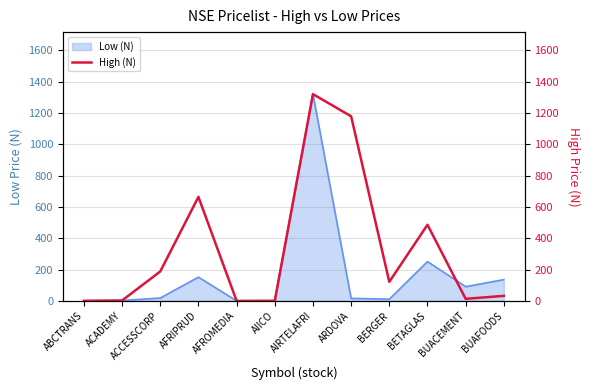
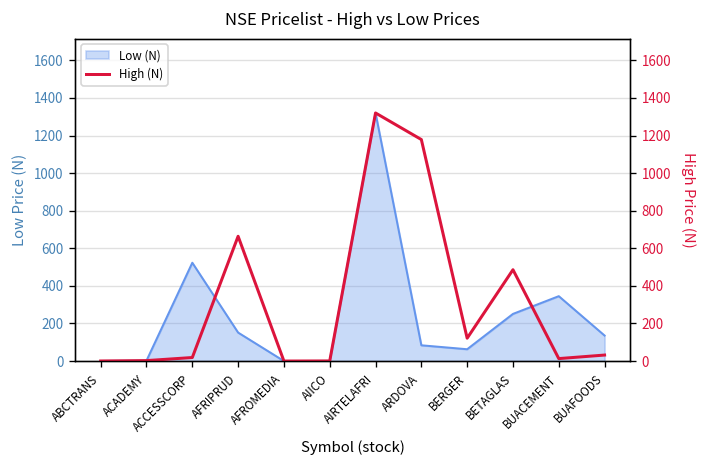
  {
    "Low (N)": {
      "ABCTRANS": 0,
      "ACADEMY": 0,
-     "ACCESSCORP": 20,
+     "ACCESSCORP": 520,
      "AFRIPRUD": 150,
      "AFROMEDIA": 0,
      "AIICO": 0,
      "AIRTELAFRI": 1320,
-     "ARDOVA": 20,
-     "BERGER": 10,
+     "ARDOVA": 80,
+     "BERGER": 60,
      "BETAGLAS": 250,
-     "BUACEMENT": 90,
+     "BUACEMENT": 350,
      "BUAFOODS": 140
    },
    "High (N)": {
      "ABCTRANS": 0,
      "ACADEMY": 0,
-     "ACCESSCORP": 190,
+     "ACCESSCORP": 20,
      "AFRIPRUD": 660,
      "AFROMEDIA": 0,
      "AIICO": 0,
      "AIRTELAFRI": 1320,
      "ARDOVA": 1180,
      "BERGER": 120,
      "BETAGLAS": 490,
      "BUACEMENT": 10,
      "BUAFOODS": 30
    }
  }
